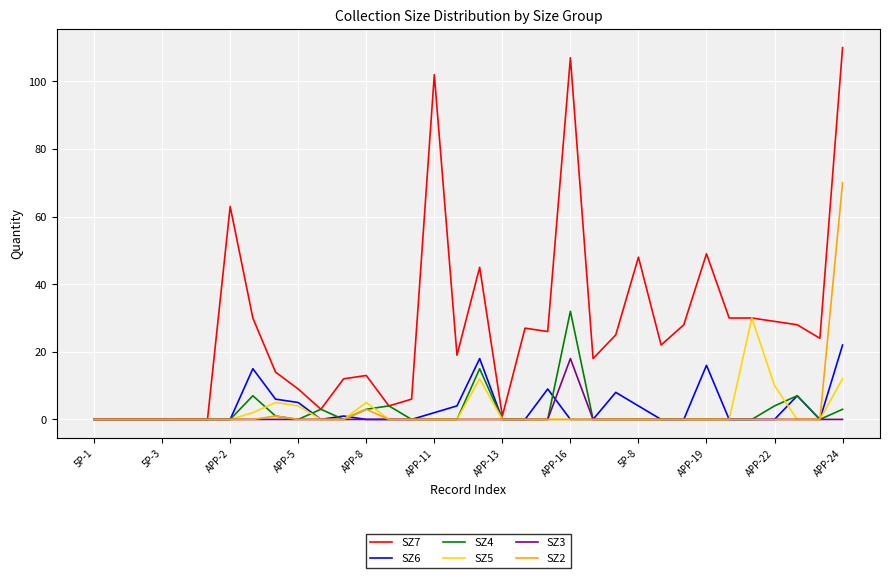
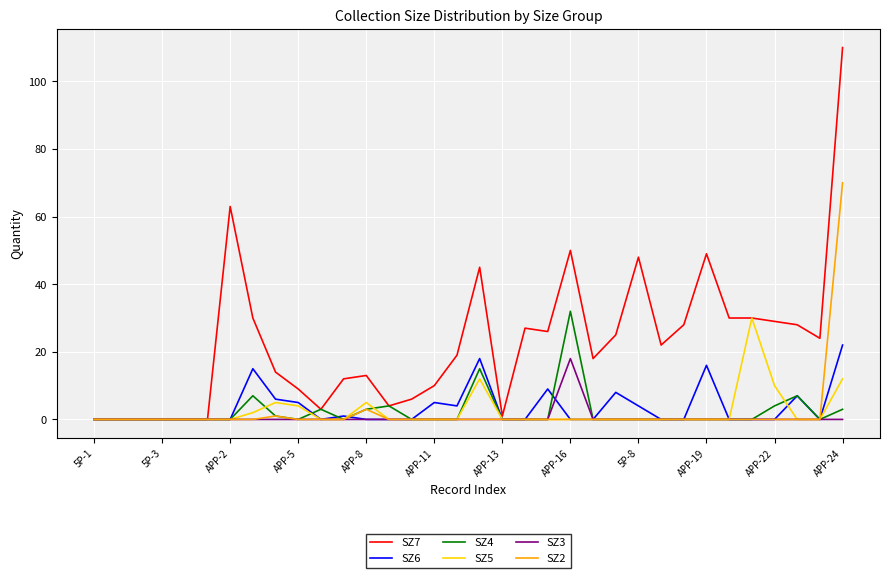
  {
    "SZ7": {
      "APP-2": 63,
      "APP-5": 9,
      "APP-8": 13,
-     "APP-11": 102,
+     "APP-11": 10,
      "APP-13": 1,
-     "APP-16": 107,
+     "APP-16": 50,
      "5P-8": 48,
      "APP-19": 49,
      "APP-22": 29,
      "APP-24": 110
    },
    "SZ6": {
      "APP-5": 5,
-     "APP-11": 2,
+     "APP-11": 5,
      "5P-8": 4,
      "APP-19": 16,
      "APP-24": 22
    },
    "SZ4": {
      "APP-16": 32,
      "APP-22": 4,
      "APP-24": 3
    },
    "SZ3": {
      "APP-16": 18,
      "APP-24": 0
    }
  }
